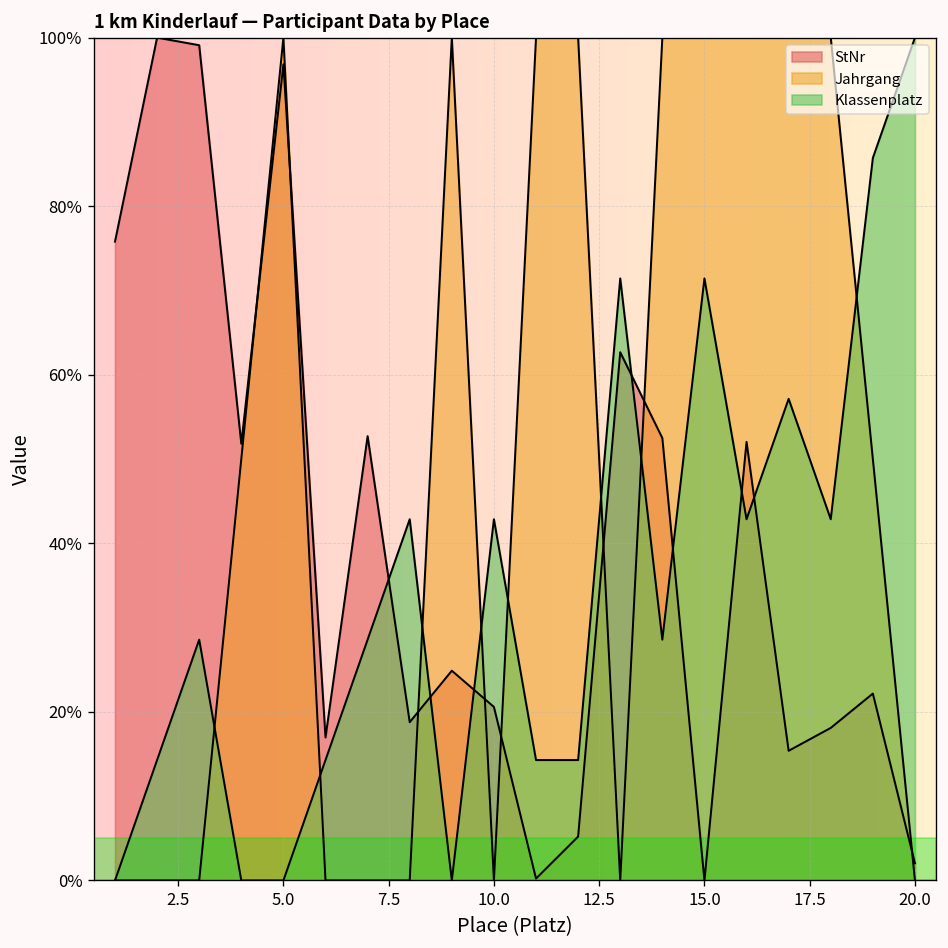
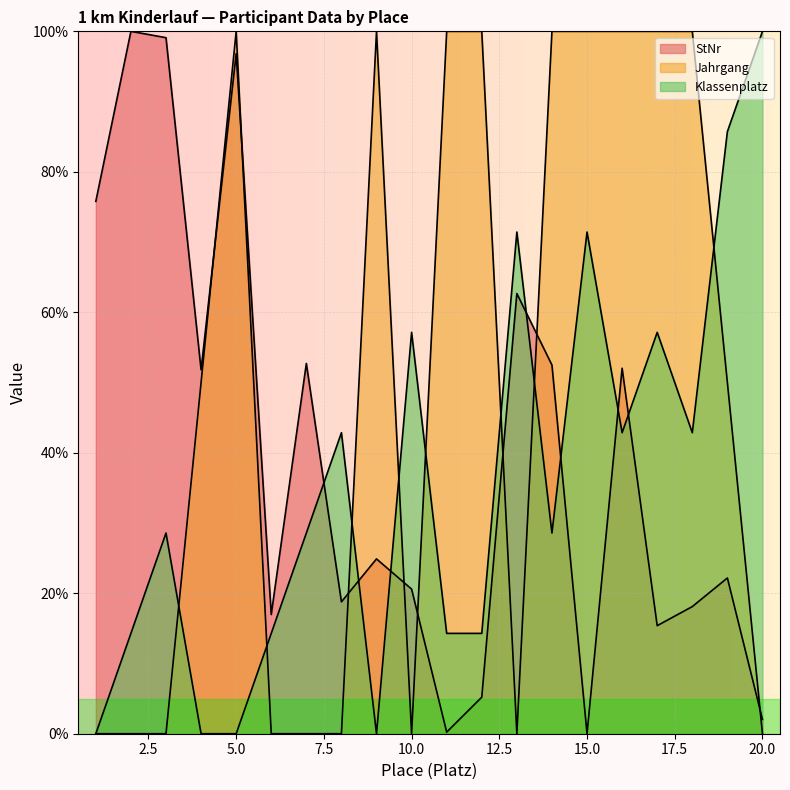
  {
    "StNr": {
      "5.0": "97%",
      "10.0": "21%",
      "15.0": "0%",
      "20.0": "2%"
    },
    "Jahrgang": {
      "5.0": "100%",
      "10.0": "0%",
      "15.0": "100%",
      "20.0": "0%"
    },
    "Klassenplatz": {
      "5.0": "0%",
-     "10.0": "43%",
+     "10.0": "57%",
      "15.0": "71%",
      "20.0": "100%"
    }
  }
